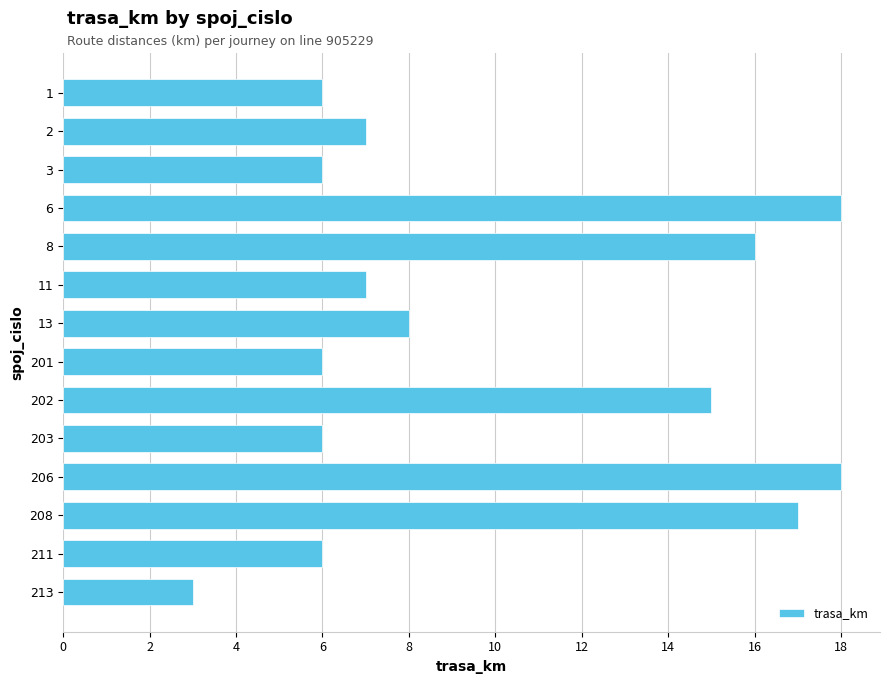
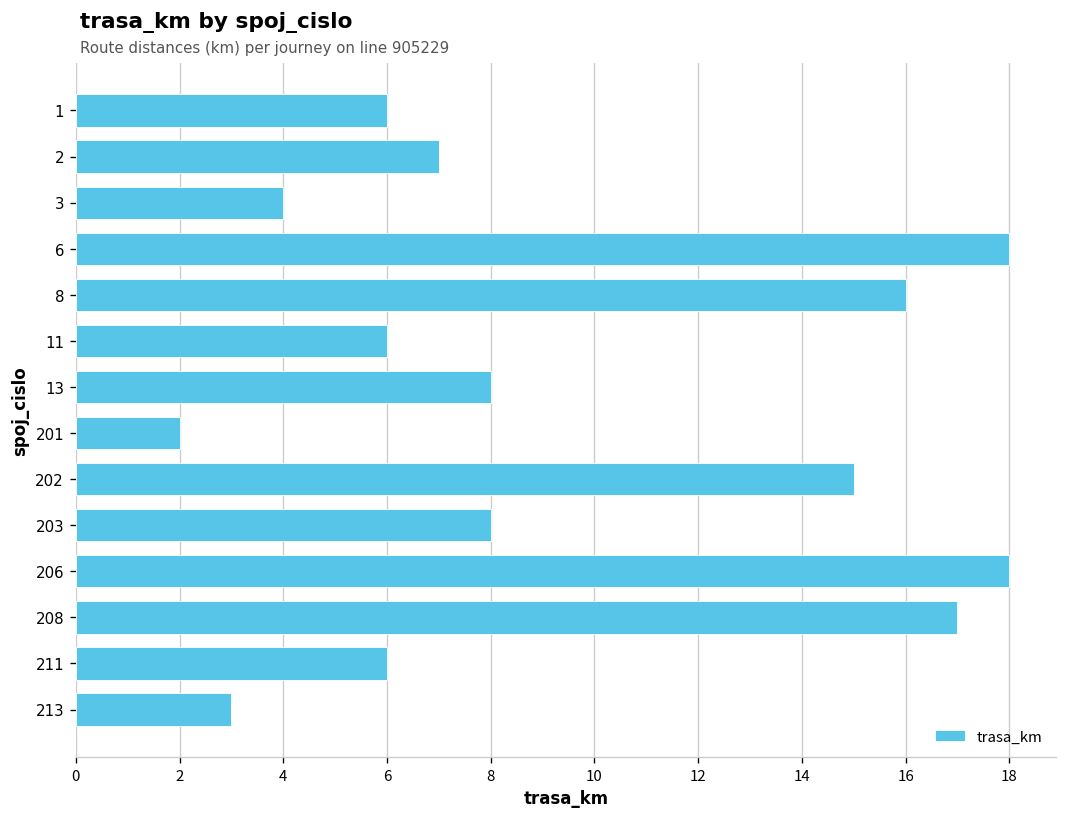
  {
    "1": 6,
    "2": 7,
-   "3": 6,
+   "3": 4,
    "6": 18,
    "8": 16,
-   "11": 7,
+   "11": 6,
    "13": 8,
-   "201": 6,
+   "201": 2,
    "202": 15,
-   "203": 6,
+   "203": 8,
    "206": 18,
    "208": 17,
    "211": 6,
    "213": 3
  }
